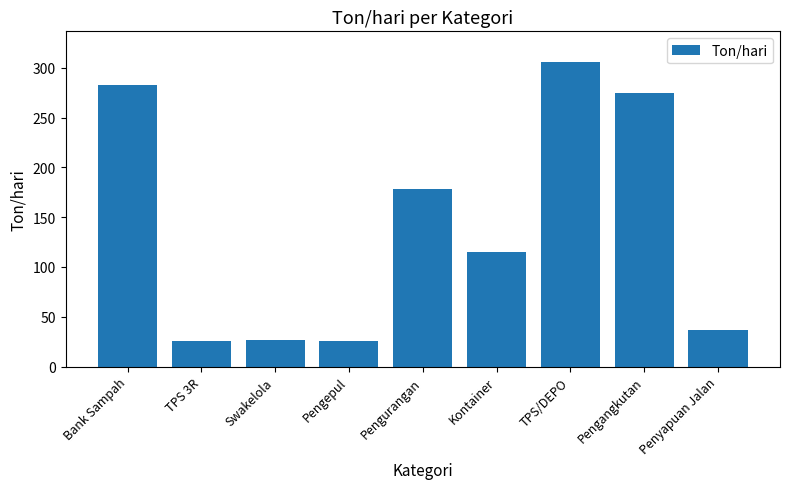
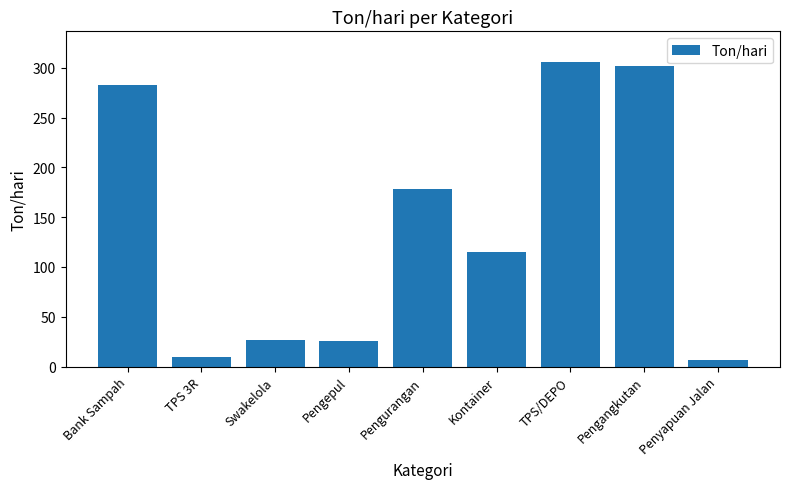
  {
    "Bank Sampah": 280,
-   "TPS 3R": 30,
+   "TPS 3R": 10,
    "Swakelola": 30,
    "Pengepul": 30,
    "Pengurangan": 180,
    "Kontainer": 120,
    "TPS/DEPO": 310,
-   "Pengangkutan": 280,
-   "Penyapuan Jalan": 40
+   "Pengangkutan": 300,
+   "Penyapuan Jalan": 10
  }
